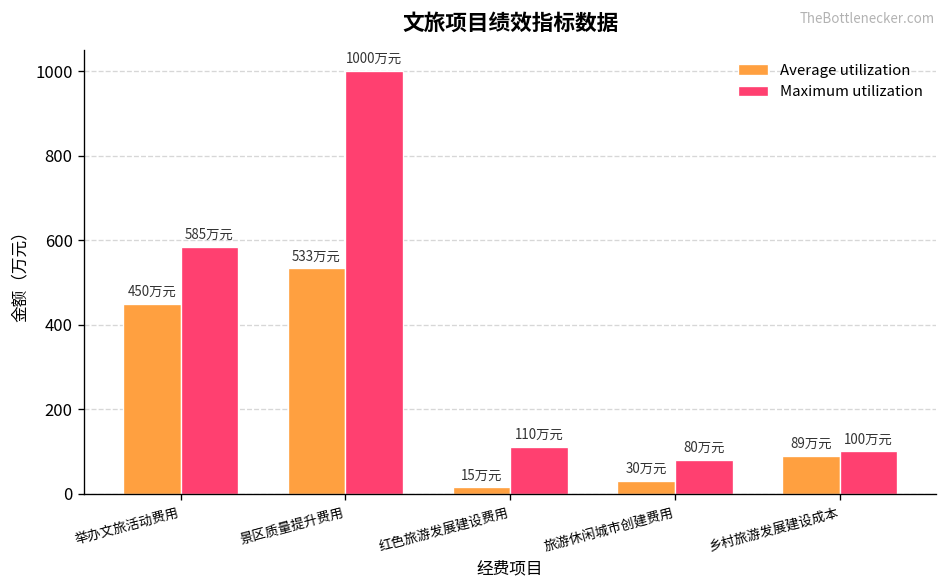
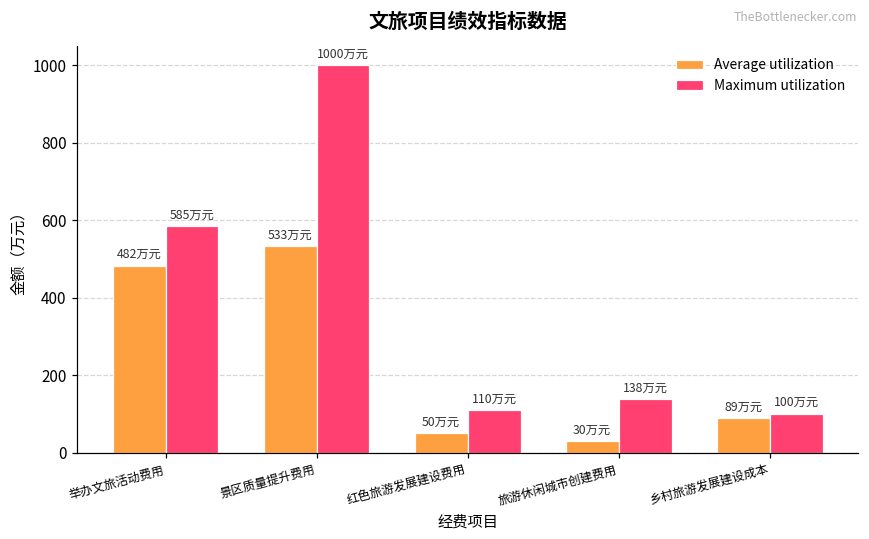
  {
    "Average utilization": {
-     "举办文旅活动费用": 450,
+     "举办文旅活动费用": 482,
      "景区质量提升费用": 533,
-     "红色旅游发展建设费用": 15,
+     "红色旅游发展建设费用": 50,
      "旅游休闲城市创建费用": 30,
      "乡村旅游发展建设成本": 89
    },
    "Maximum utilization": {
      "举办文旅活动费用": 585,
      "景区质量提升费用": 1000,
      "红色旅游发展建设费用": 110,
-     "旅游休闲城市创建费用": 80,
+     "旅游休闲城市创建费用": 138,
      "乡村旅游发展建设成本": 100
    }
  }
